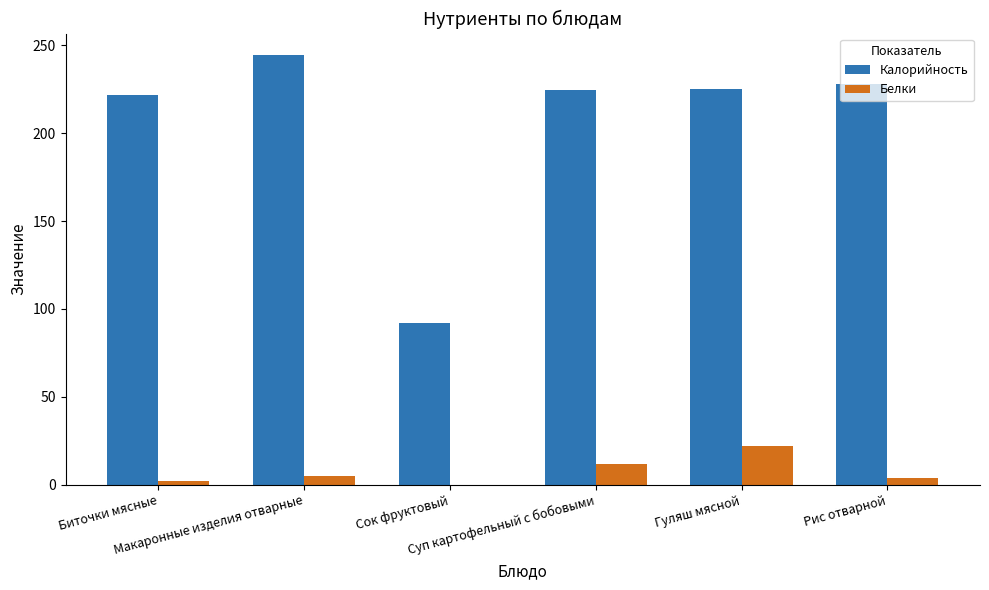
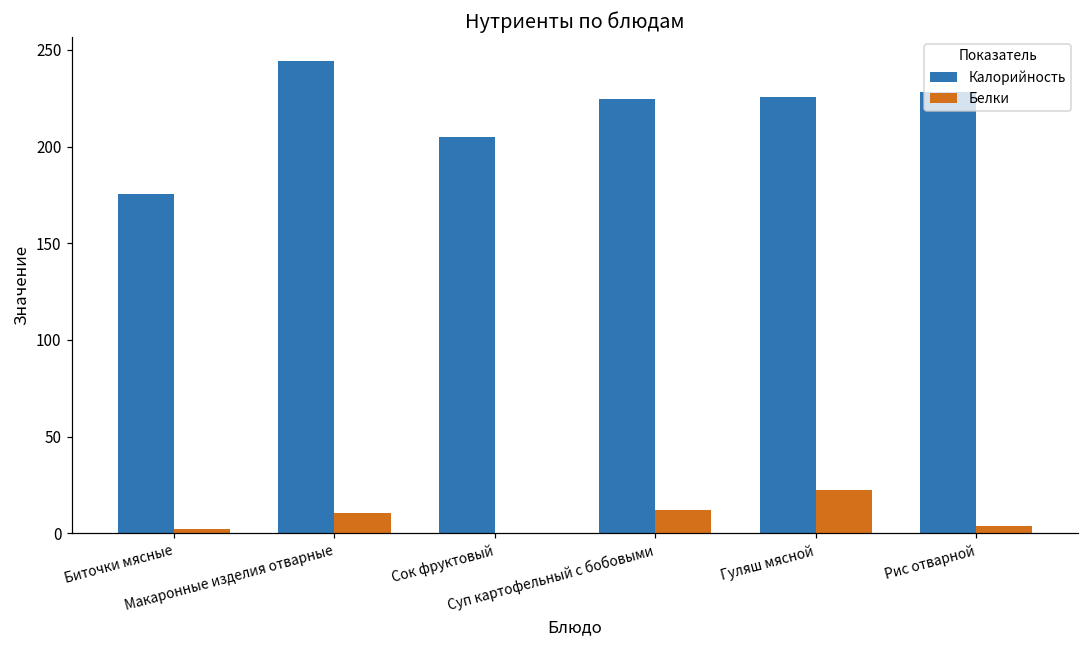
  {
    "Калорийность": {
-     "Биточки мясные": 222,
+     "Биточки мясные": 175,
      "Макаронные изделия отварные": 245,
-     "Сок фруктовый": 92,
+     "Сок фруктовый": 205,
      "Суп картофельный с бобовыми": 225,
      "Гуляш мясной": 225
    },
    "Белки": {
      "Биточки мясные": 2,
-     "Макаронные изделия отварные": 5,
+     "Макаронные изделия отварные": 11,
      "Сок фруктовый": 0,
      "Суп картофельный с бобовыми": 12,
      "Гуляш мясной": 22,
      "Рис отварной": 4
    }
  }
